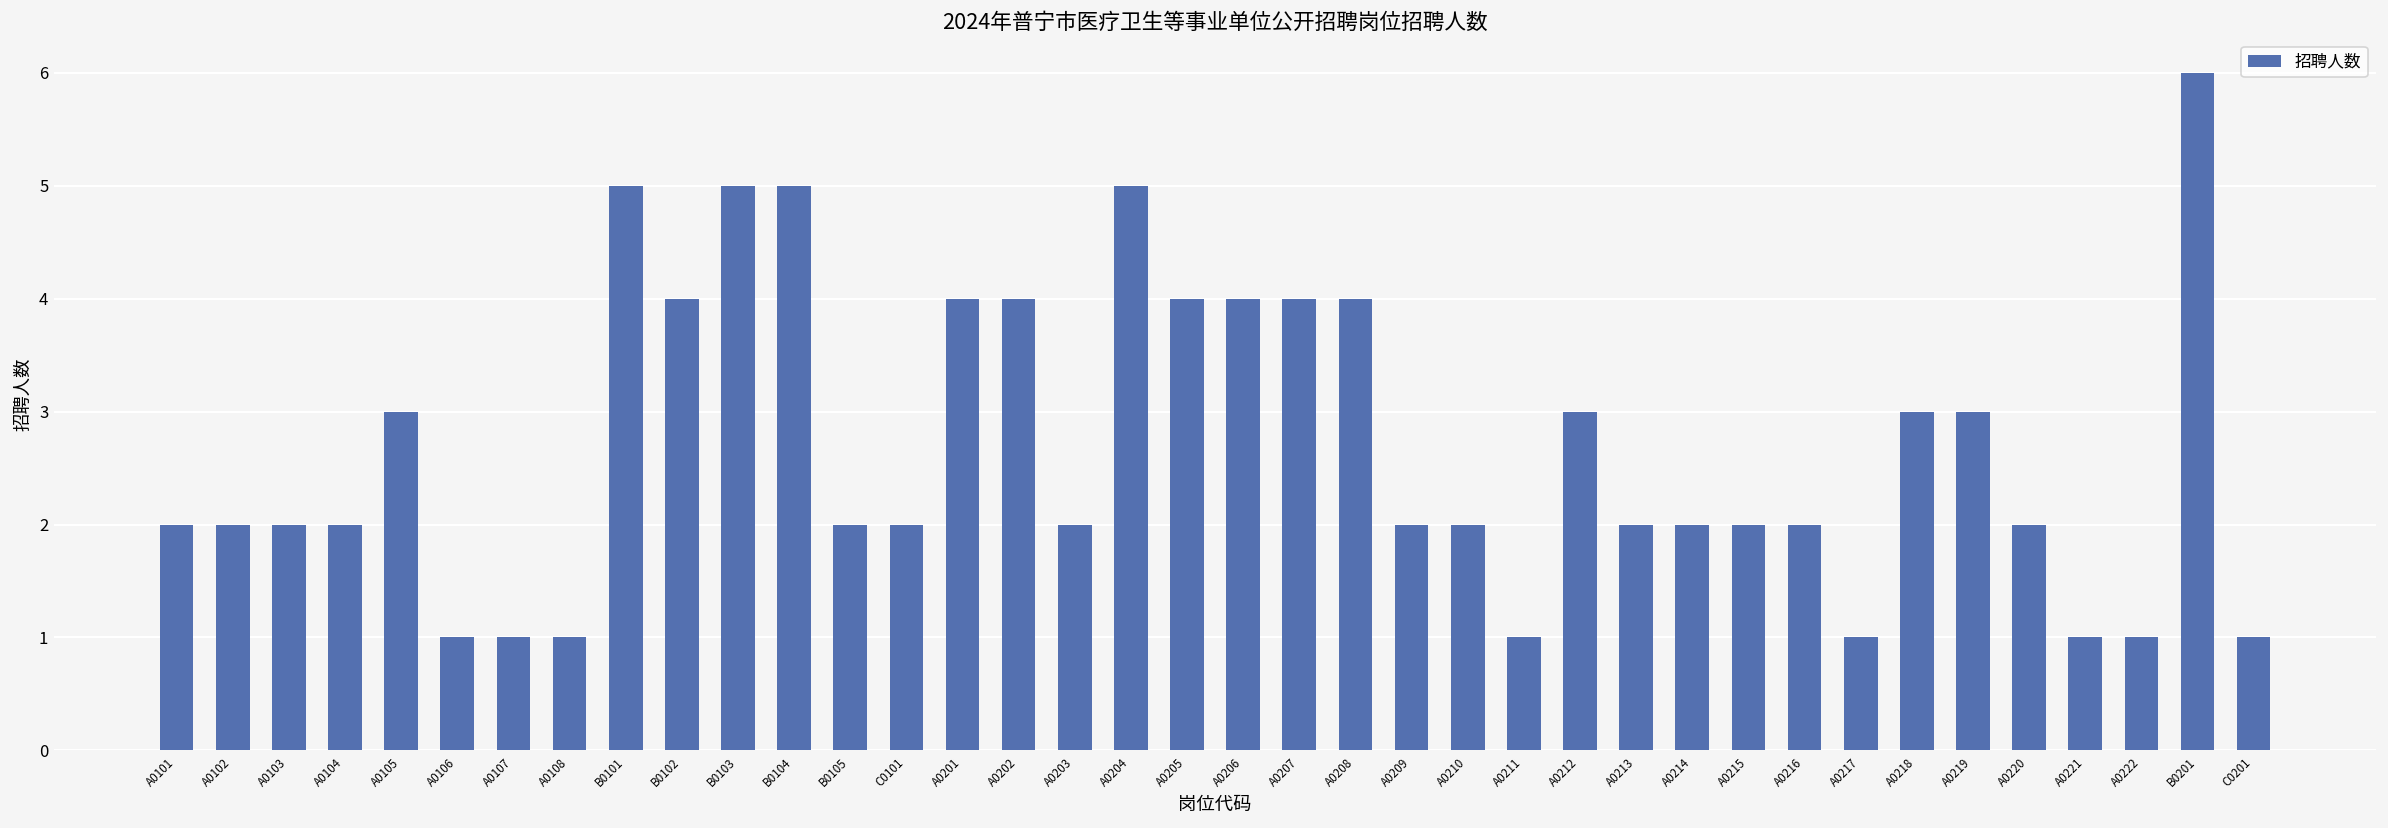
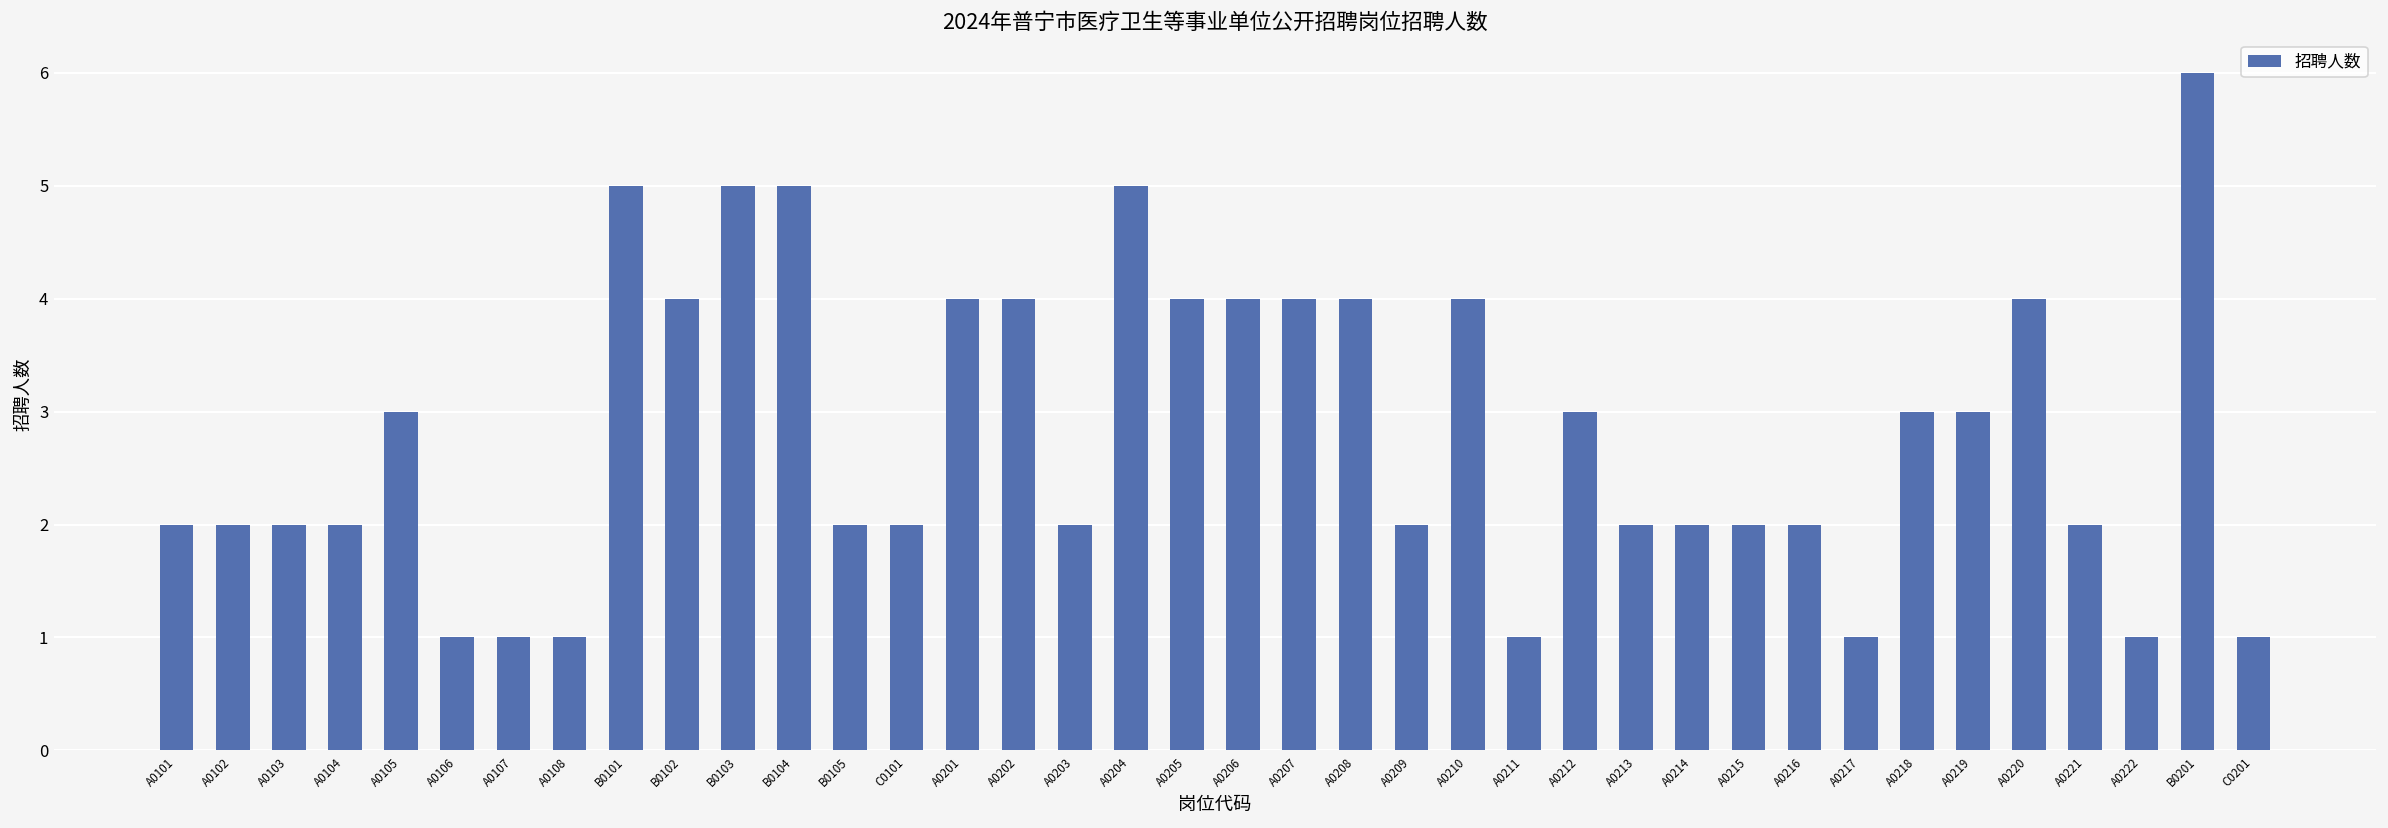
  {
    "A0101": 2,
    "A0102": 2,
    "A0103": 2,
    "A0104": 2,
    "A0105": 3,
    "A0106": 1,
    "A0107": 1,
    "A0108": 1,
    "B0101": 5,
    "B0102": 4,
    "B0103": 5,
    "B0104": 5,
    "B0105": 2,
    "C0101": 2,
    "A0201": 4,
    "A0202": 4,
    "A0203": 2,
    "A0204": 5,
    "A0205": 4,
    "A0206": 4,
    "A0207": 4,
    "A0208": 4,
    "A0209": 2,
-   "A0210": 2,
+   "A0210": 4,
    "A0211": 1,
    "A0212": 3,
    "A0213": 2,
    "A0214": 2,
    "A0215": 2,
    "A0216": 2,
    "A0217": 1,
    "A0218": 3,
    "A0219": 3,
-   "A0220": 2,
-   "A0221": 1,
+   "A0220": 4,
+   "A0221": 2,
    "A0222": 1,
    "B0201": 6,
    "C0201": 1
  }
